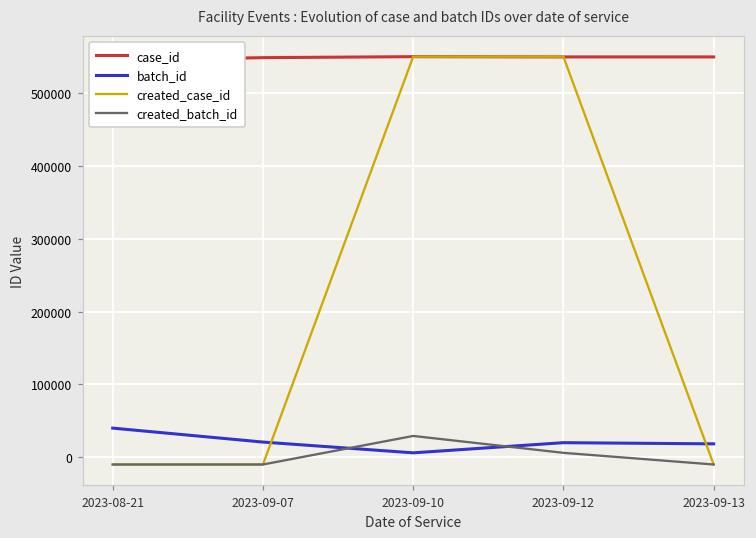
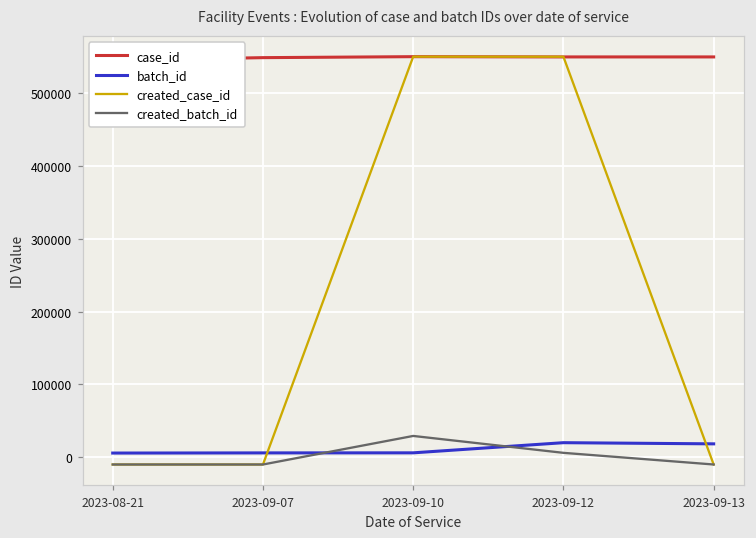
  {
    "case_id": {
      "2023-09-07": 550000,
      "2023-09-13": 550000
    },
    "batch_id": {
-     "2023-08-21": 40000,
-     "2023-09-07": 20000,
+     "2023-08-21": 10000,
+     "2023-09-07": 10000,
      "2023-09-10": 10000,
      "2023-09-12": 20000,
      "2023-09-13": 20000
    },
    "created_batch_id": {
      "2023-09-10": 30000,
      "2023-09-12": 10000
    }
  }
